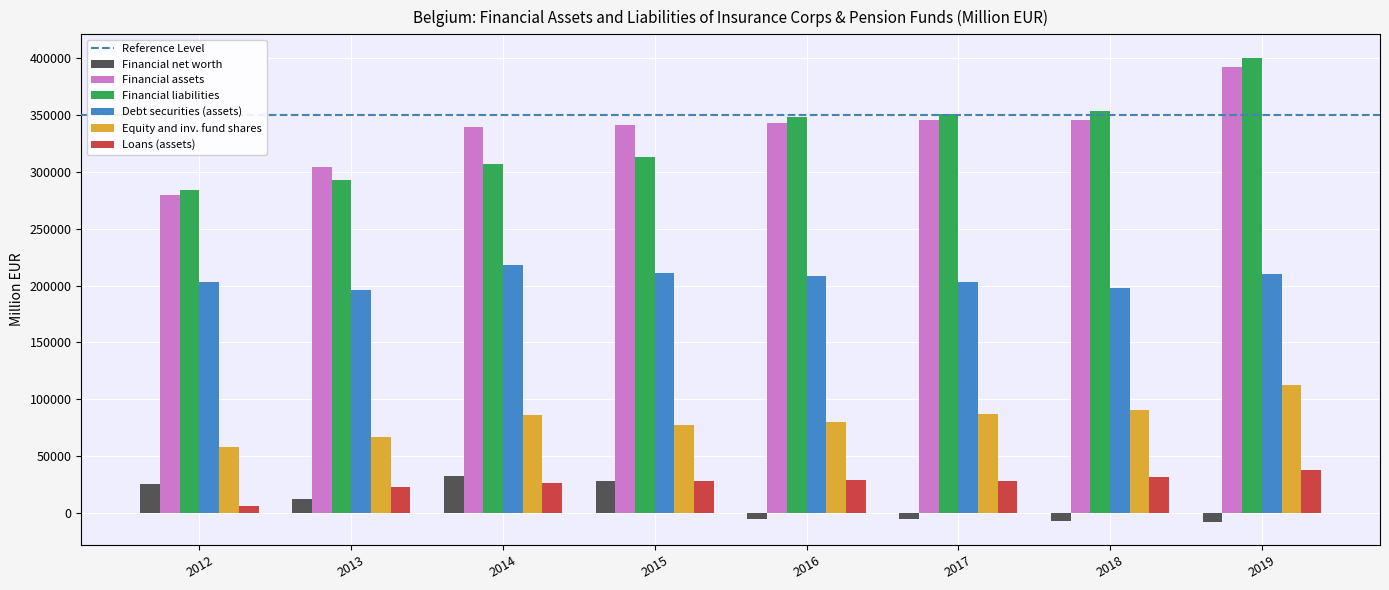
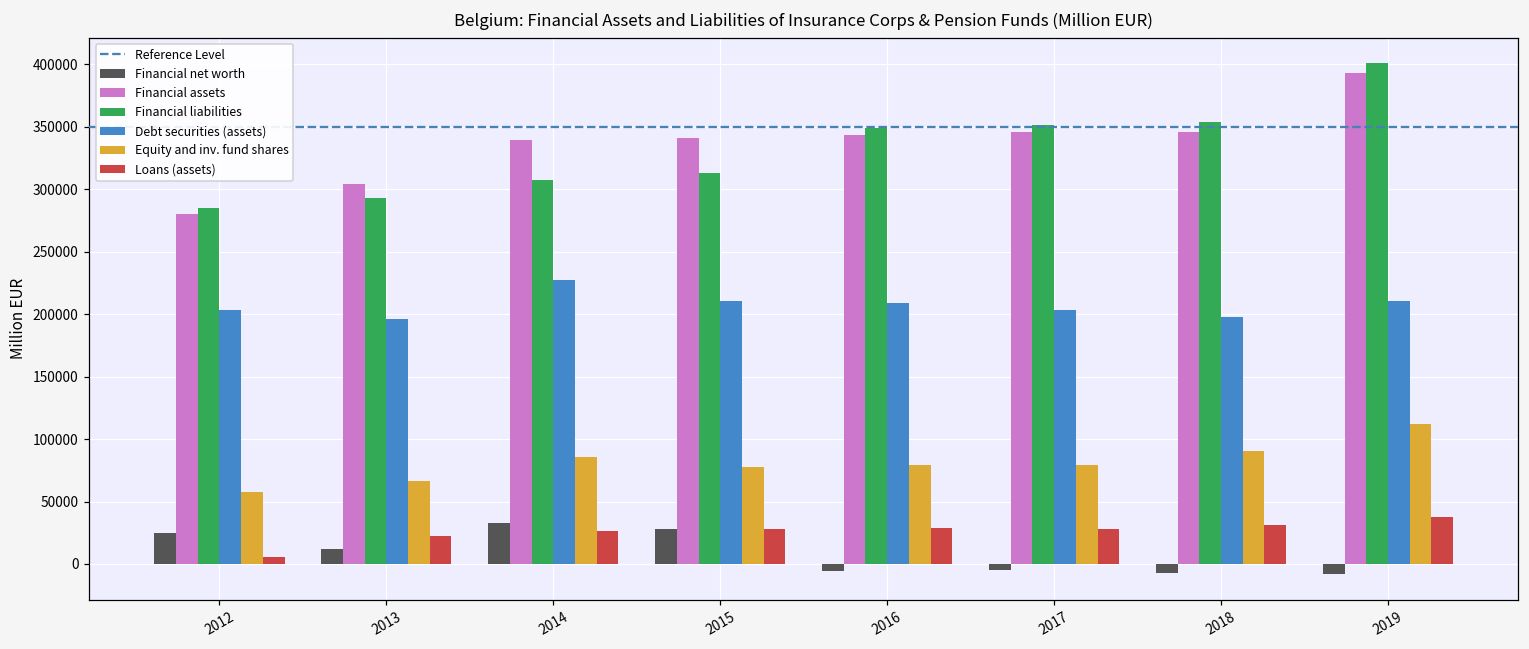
  {
    "Financial net worth": {
      "2012": 25000,
      "2013": 12000,
      "2014": 33000,
      "2015": 28000,
      "2016": -5000,
      "2017": -5000,
      "2018": -7000,
      "2019": -8000
    },
    "Financial assets": {
      "2012": 280000,
      "2013": 305000,
      "2014": 340000,
      "2015": 341000,
      "2016": 343000,
      "2017": 346000,
      "2018": 346000,
      "2019": 393000
    },
    "Financial liabilities": {
      "2012": 285000,
      "2013": 293000,
      "2014": 307000,
      "2015": 313000,
      "2016": 349000,
      "2017": 351000,
      "2018": 353000,
      "2019": 401000
    },
    "Debt securities (assets)": {
      "2012": 203000,
      "2013": 196000,
-     "2014": 218000,
+     "2014": 227000,
      "2015": 211000,
      "2016": 209000,
      "2017": 203000,
      "2018": 198000,
      "2019": 210000
    },
    "Equity and inv. fund shares": {
      "2012": 58000,
      "2013": 66000,
      "2014": 86000,
      "2015": 78000,
      "2016": 80000,
-     "2017": 87000,
+     "2017": 79000,
      "2018": 90000,
      "2019": 112000
    },
    "Loans (assets)": {
      "2012": 6000,
      "2013": 22000,
      "2014": 26000,
      "2015": 28000,
      "2016": 29000,
      "2017": 28000,
      "2018": 31000,
      "2019": 37000
    }
  }
